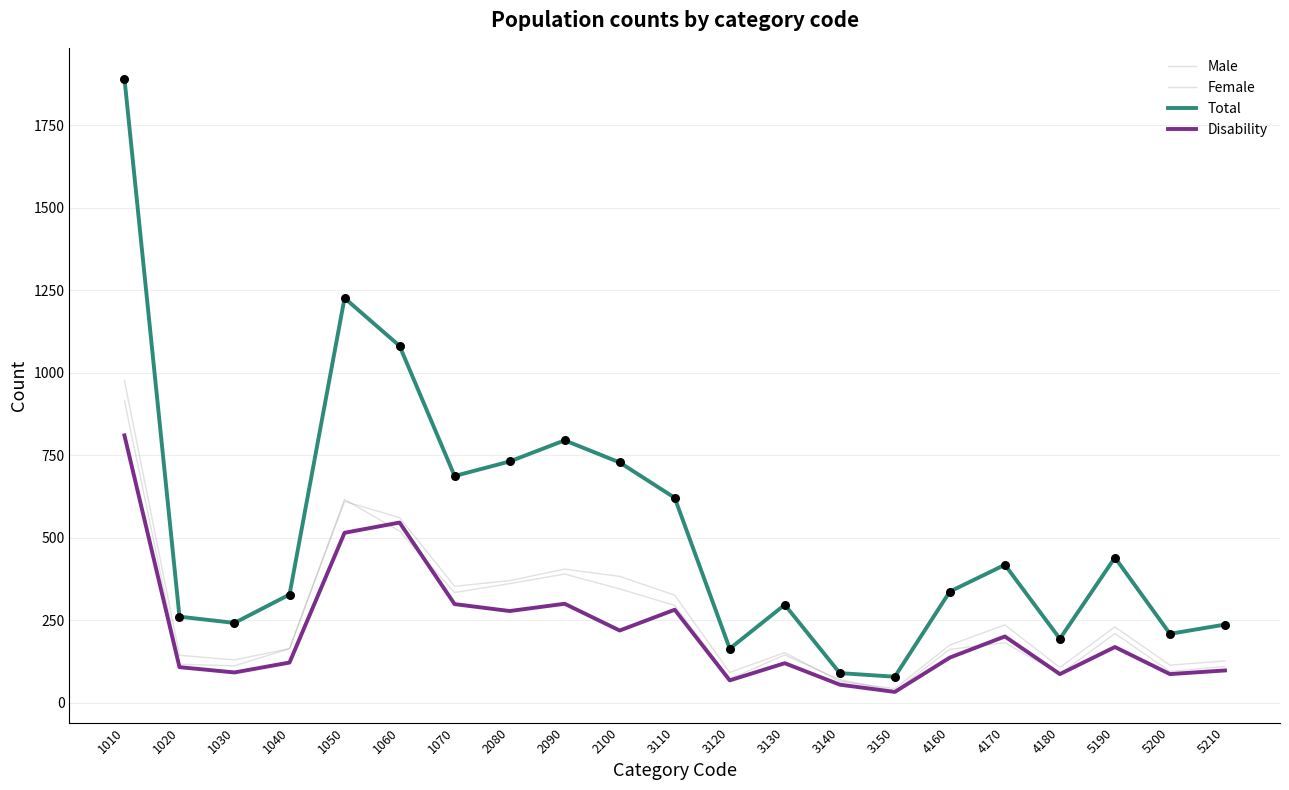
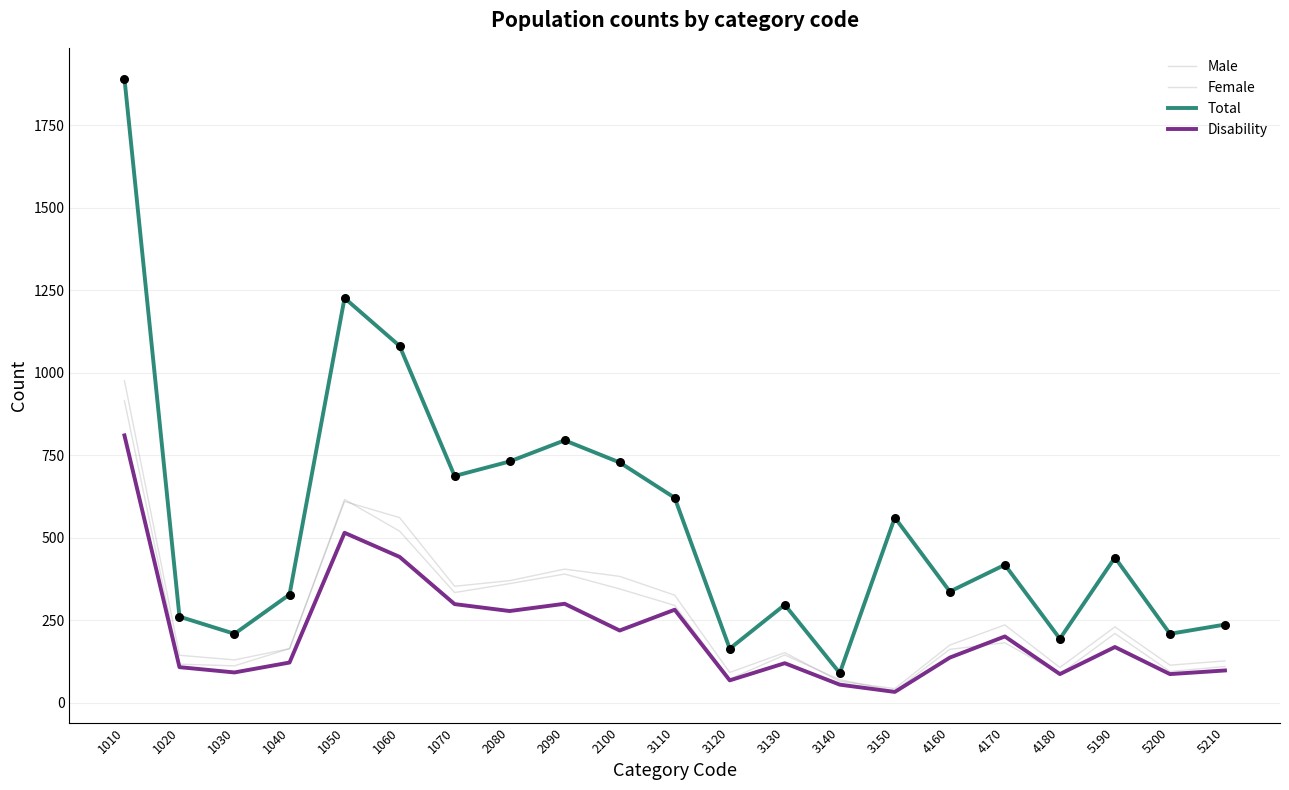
  {
    "Total": {
      "1010": 1890,
      "1020": 260,
-     "1030": 240,
+     "1030": 210,
      "1040": 330,
      "1050": 1230,
      "1060": 1080,
      "1070": 690,
      "2080": 730,
      "2090": 800,
      "2100": 730,
      "3110": 620,
      "3120": 160,
      "3130": 300,
      "3140": 90,
-     "3150": 80,
+     "3150": 560,
      "4160": 340,
      "4170": 420,
      "4180": 190,
      "5190": 440,
      "5200": 210,
      "5210": 240
    },
    "Disability": {
      "1010": 810,
      "1020": 110,
      "1030": 90,
      "1040": 120,
      "1050": 520,
-     "1060": 550,
+     "1060": 440,
      "1070": 300,
      "2080": 280,
      "2090": 300,
      "2100": 220,
      "3110": 280,
      "3130": 120,
      "3140": 60,
      "4160": 140,
      "4170": 200,
      "5190": 170,
      "5200": 90,
      "5210": 100
    }
  }
